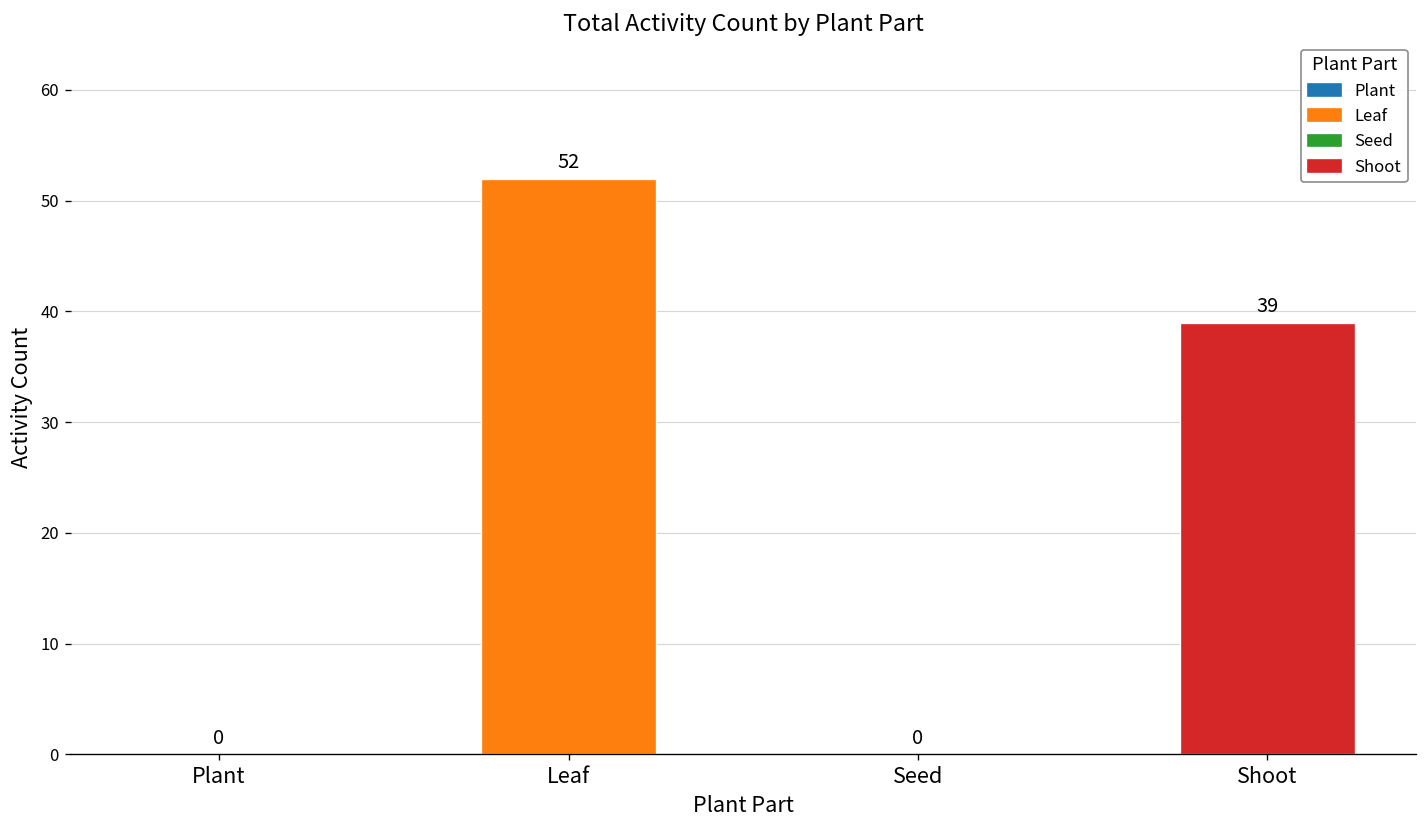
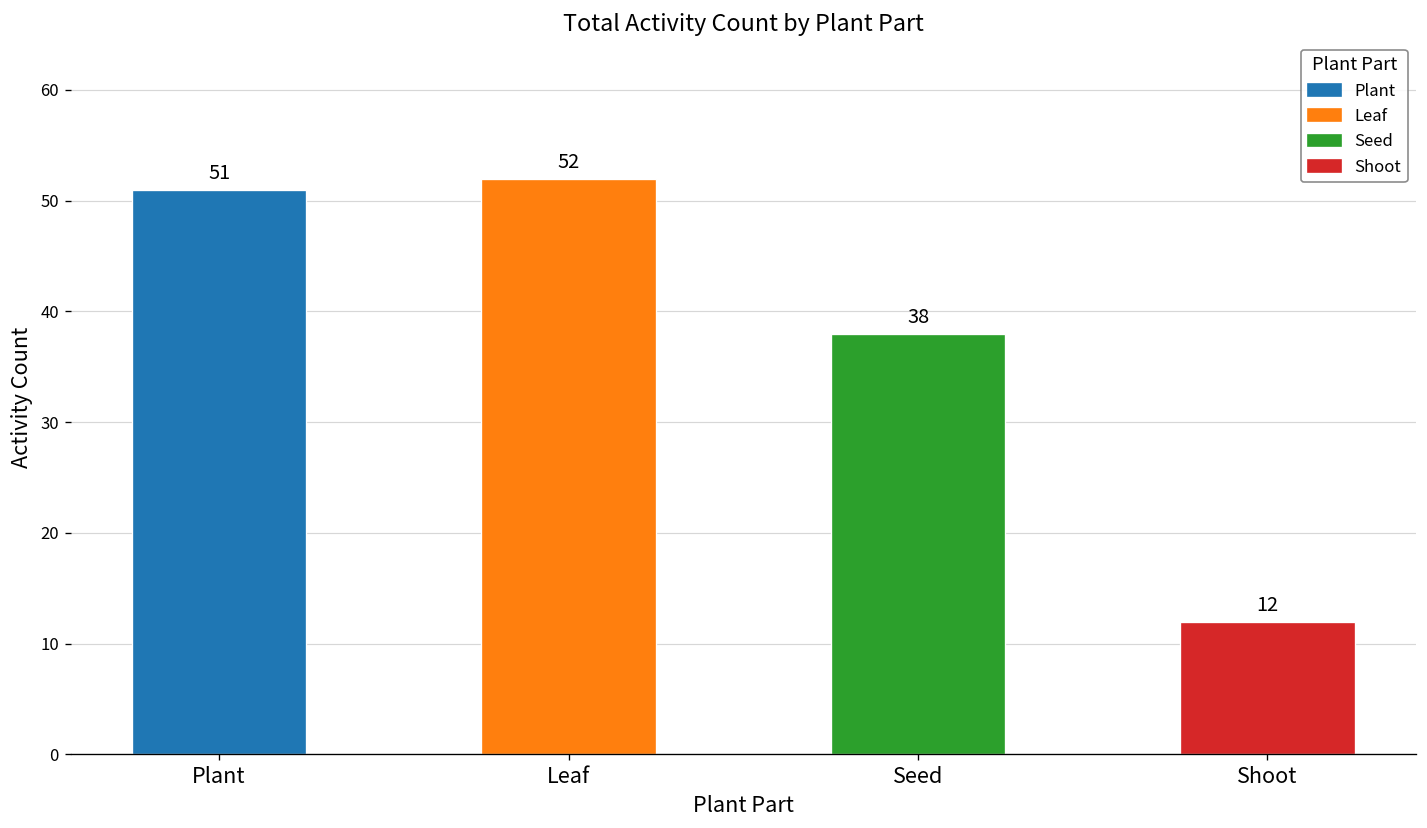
  {
-   "Plant": 0,
+   "Plant": 51,
    "Leaf": 52,
-   "Seed": 0,
-   "Shoot": 39
+   "Seed": 38,
+   "Shoot": 12
  }
